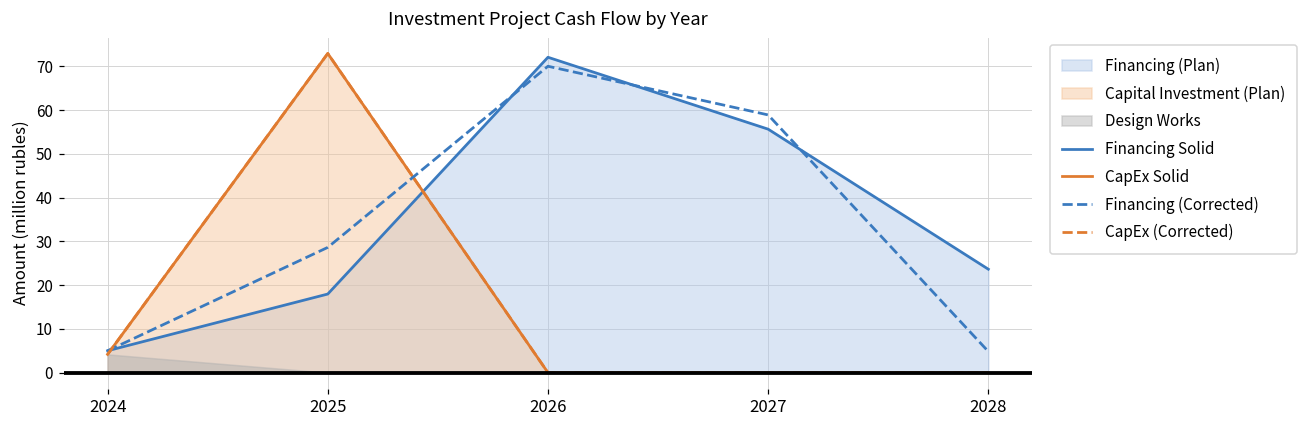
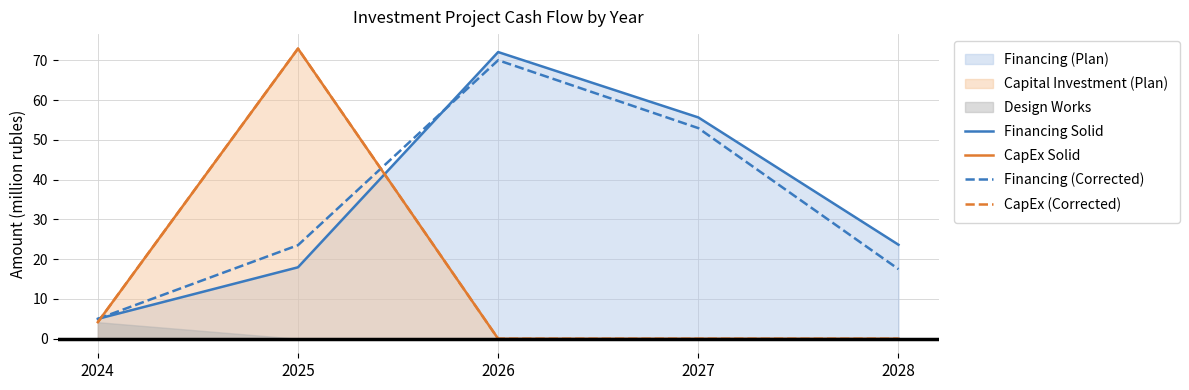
  {
    "Financing (Corrected)": {
-     "2025": 29,
+     "2025": 24,
      "2026": 70,
-     "2027": 59,
-     "2028": 5
+     "2027": 53,
+     "2028": 18
    }
  }
